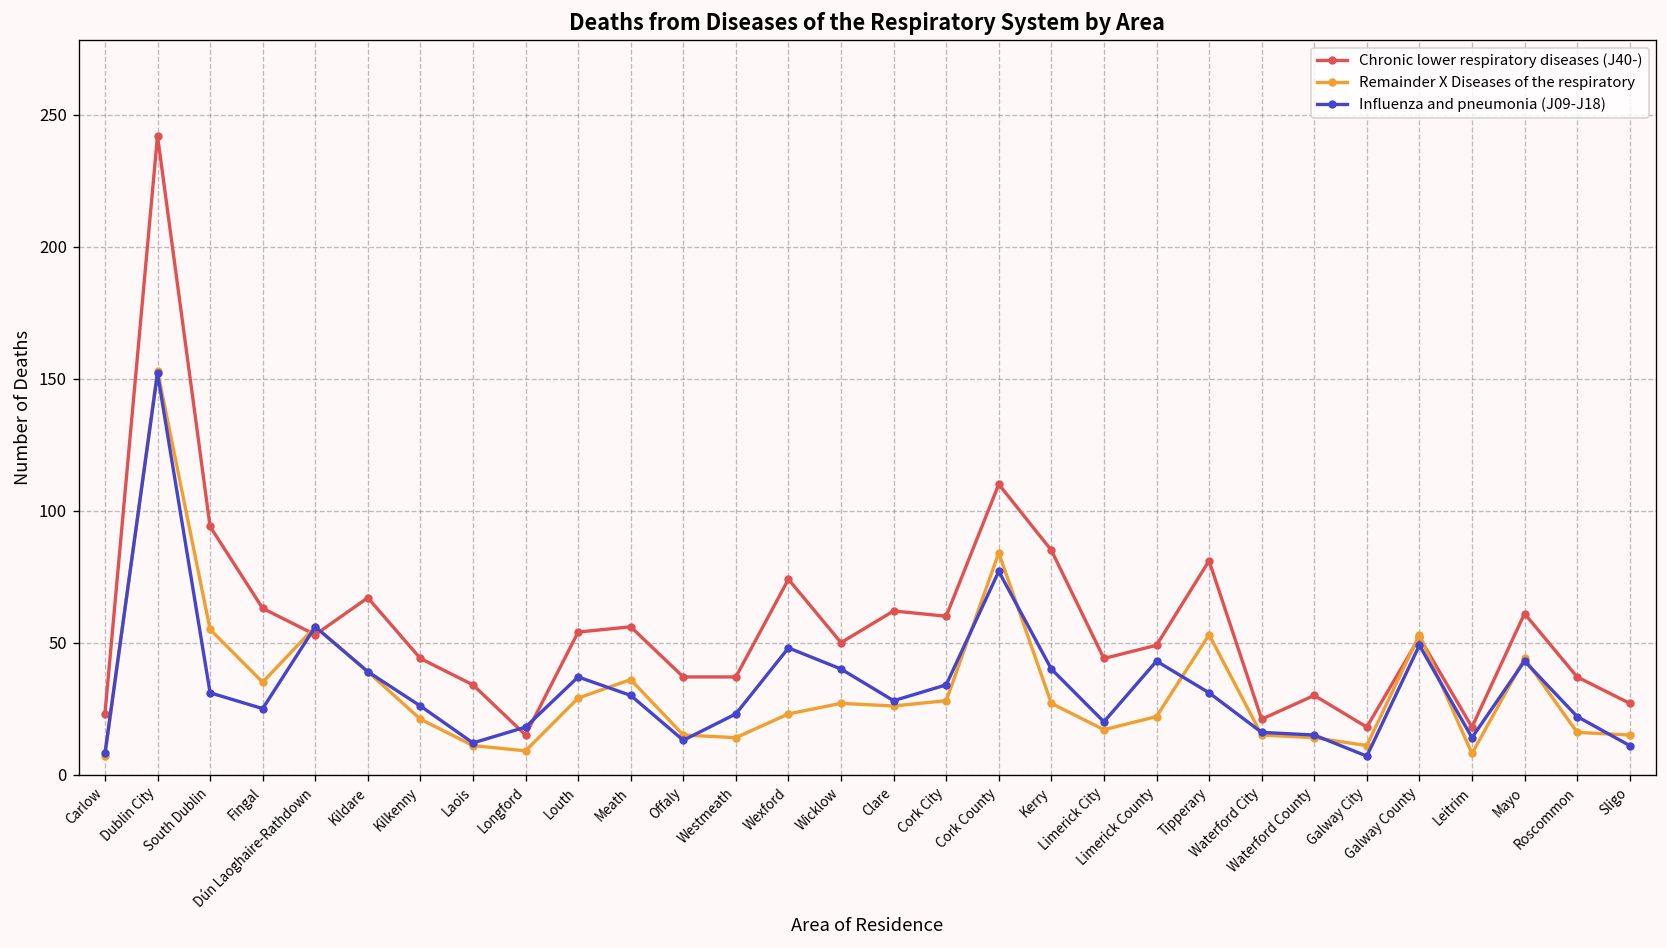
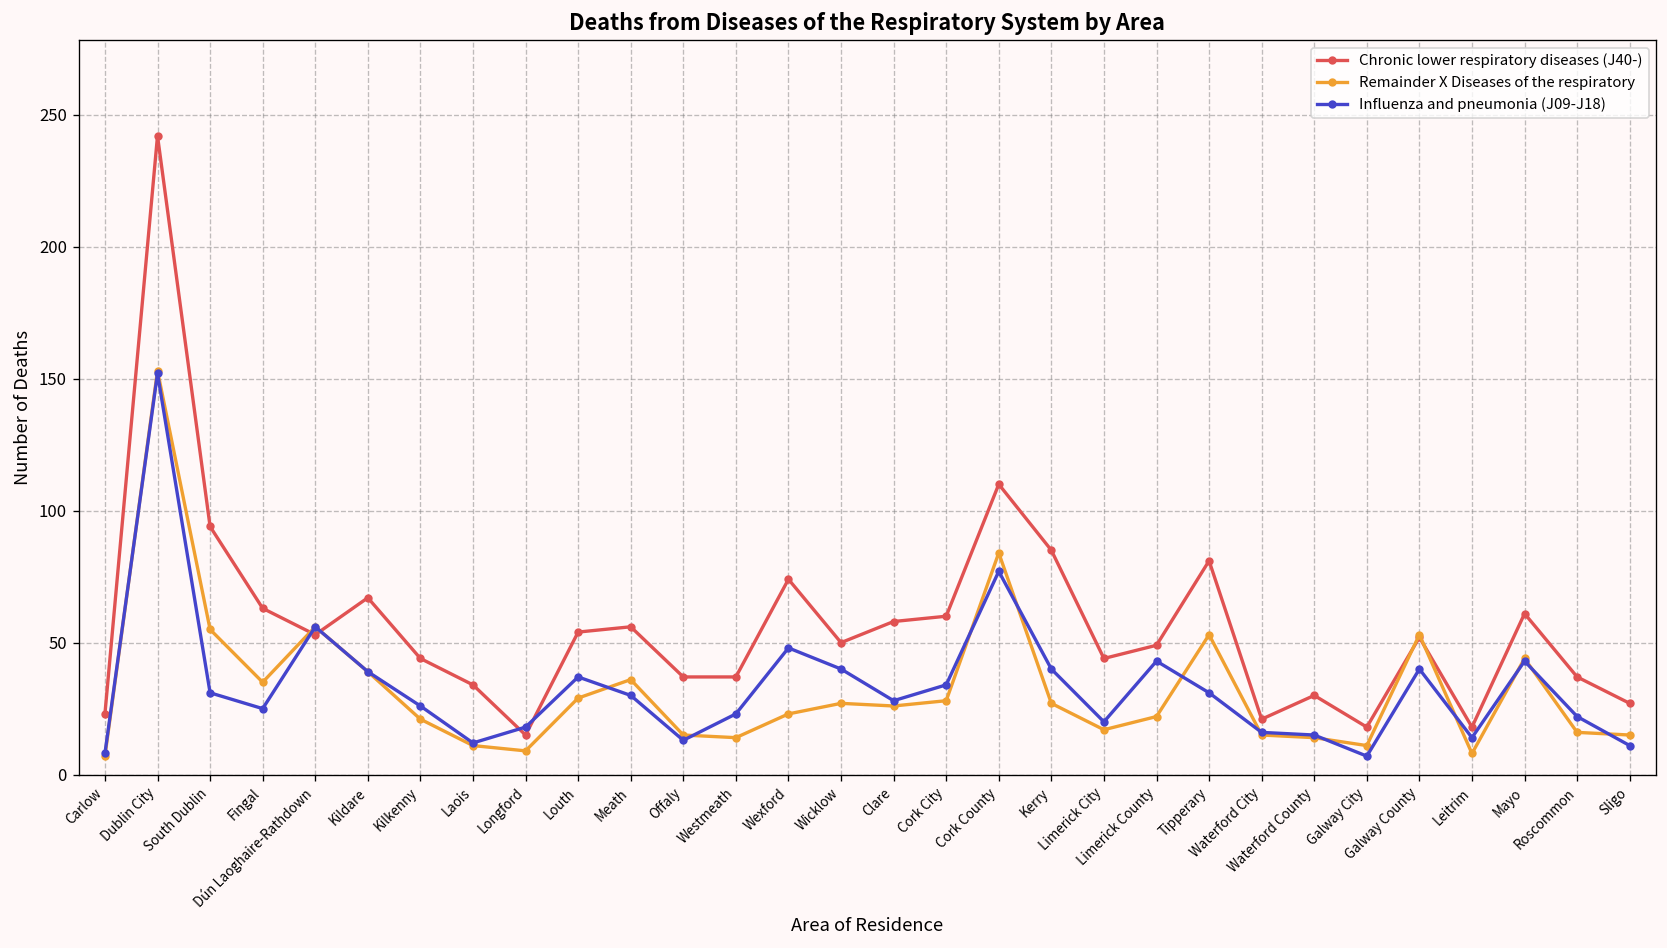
  {
    "Chronic lower respiratory diseases (J40-)": {
      "Carlow": 23,
      "Dublin City": 242,
      "South Dublin": 94,
      "Fingal": 63,
      "Dún Laoghaire-Rathdown": 53,
      "Kildare": 67,
      "Kilkenny": 44,
      "Laois": 34,
      "Longford": 15,
      "Louth": 54,
      "Meath": 56,
      "Offaly": 37,
      "Westmeath": 37,
      "Wexford": 74,
      "Wicklow": 50,
-     "Clare": 62,
+     "Clare": 58,
      "Cork City": 60,
      "Cork County": 110,
      "Kerry": 85,
      "Limerick City": 44,
      "Limerick County": 49,
      "Tipperary": 81,
      "Waterford City": 21,
      "Waterford County": 30,
      "Galway City": 18,
      "Leitrim": 18,
      "Mayo": 61,
      "Roscommon": 37,
      "Sligo": 27
    },
    "Remainder X Diseases of the respiratory": {
      "South Dublin": 55,
      "Fingal": 35,
      "Kilkenny": 21,
      "Longford": 9,
      "Louth": 29,
      "Meath": 36,
      "Offaly": 15,
      "Westmeath": 14,
      "Wexford": 23,
      "Wicklow": 27,
      "Clare": 26,
      "Cork City": 28,
      "Cork County": 84,
      "Kerry": 27,
      "Limerick City": 17,
      "Limerick County": 22,
      "Tipperary": 53,
      "Galway City": 11,
      "Leitrim": 8,
      "Roscommon": 16,
      "Sligo": 15
    },
    "Influenza and pneumonia (J09-J18)": {
      "South Dublin": 31,
      "Fingal": 25,
      "Kilkenny": 26,
      "Longford": 18,
      "Louth": 37,
      "Meath": 30,
      "Offaly": 13,
      "Westmeath": 23,
      "Wexford": 48,
      "Wicklow": 40,
      "Clare": 28,
      "Cork City": 34,
      "Cork County": 77,
      "Kerry": 40,
      "Limerick City": 20,
      "Limerick County": 43,
      "Tipperary": 31,
      "Galway City": 7,
-     "Galway County": 49,
+     "Galway County": 40,
      "Leitrim": 14,
      "Roscommon": 22,
      "Sligo": 11
    }
  }
